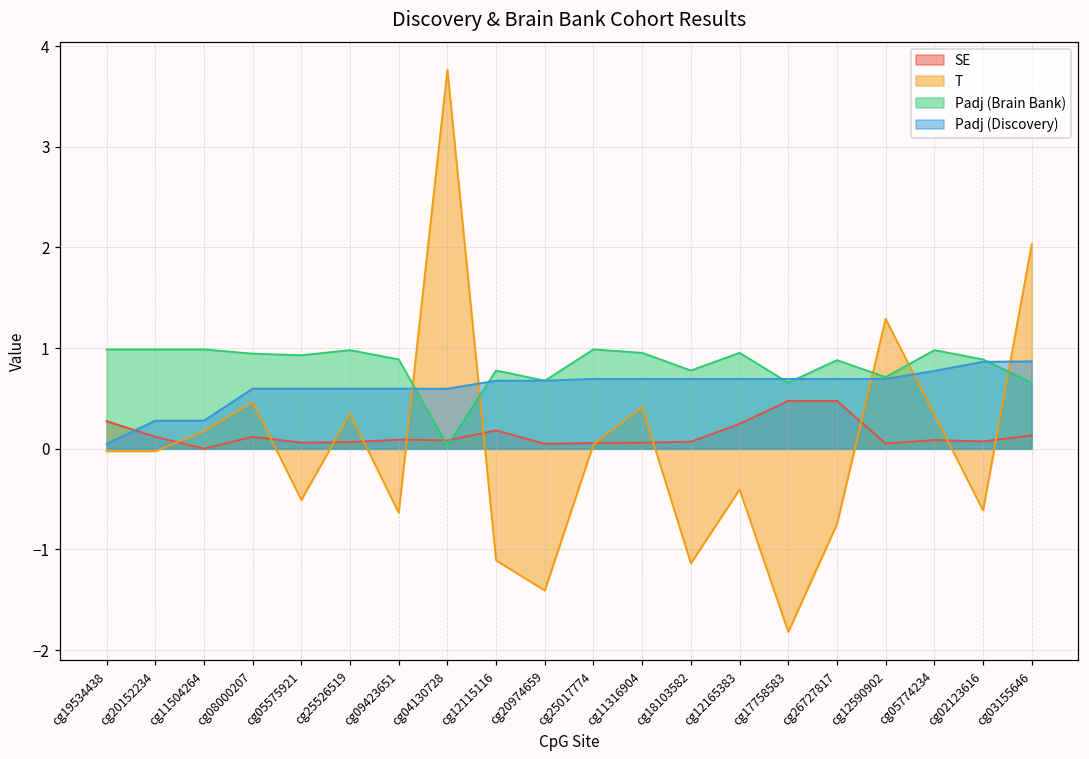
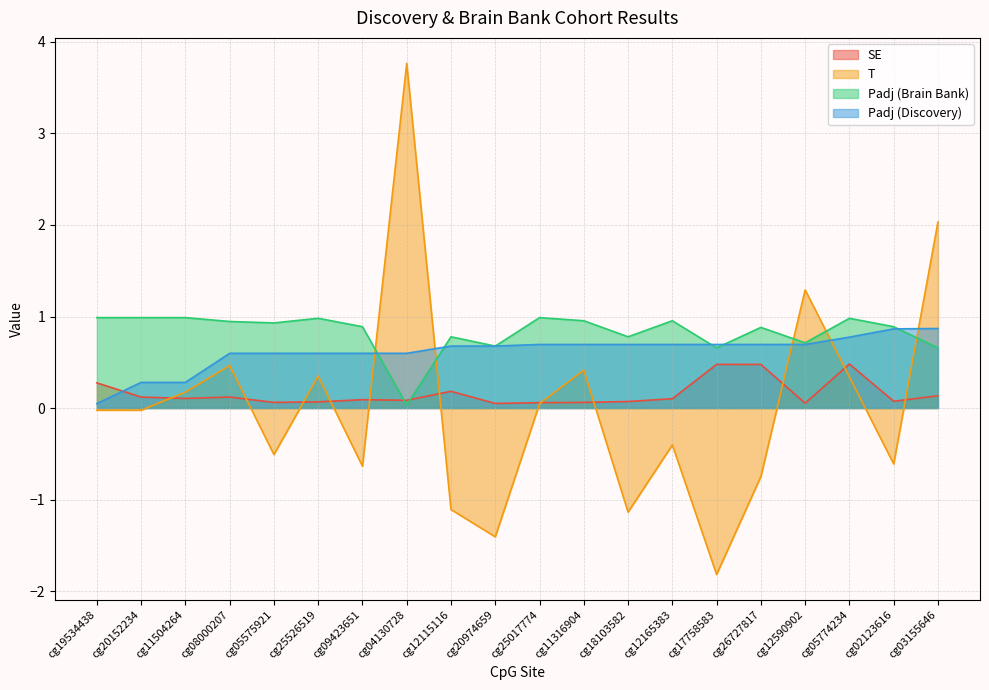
  {
    "SE": {
      "cg19534438": 0.3,
      "cg20152234": 0.1,
-     "cg11504264": 0.0,
+     "cg11504264": 0.1,
      "cg08000207": 0.1,
      "cg05575921": 0.1,
      "cg25526519": 0.1,
      "cg09423651": 0.1,
      "cg04130728": 0.1,
      "cg12115116": 0.2,
      "cg20974659": 0.0,
      "cg11316904": 0.1,
      "cg18103582": 0.1,
-     "cg12165383": 0.2,
+     "cg12165383": 0.1,
      "cg17758583": 0.5,
      "cg26727817": 0.5,
      "cg12590902": 0.1,
-     "cg05774234": 0.1,
+     "cg05774234": 0.5,
      "cg02123616": 0.1,
      "cg03155646": 0.1
    },
    "Padj (Brain Bank)": {
      "cg19534438": 1.0,
      "cg20152234": 1.0,
      "cg11504264": 1.0,
      "cg08000207": 0.9,
      "cg05575921": 0.9,
      "cg25526519": 1.0,
      "cg09423651": 0.9,
      "cg04130728": 0.0,
      "cg12115116": 0.8,
      "cg25017774": 1.0,
      "cg11316904": 1.0,
      "cg18103582": 0.8,
      "cg12165383": 1.0,
      "cg17758583": 0.7,
      "cg26727817": 0.9,
      "cg05774234": 1.0,
      "cg03155646": 0.7
    },
    "Padj (Discovery)": {
      "cg19534438": 0.0,
      "cg20152234": 0.3,
      "cg11504264": 0.3,
      "cg08000207": 0.6,
      "cg05575921": 0.6,
      "cg25526519": 0.6,
      "cg09423651": 0.6,
      "cg04130728": 0.6,
      "cg12115116": 0.7,
      "cg25017774": 0.7,
      "cg11316904": 0.7,
      "cg18103582": 0.7,
      "cg12165383": 0.7,
      "cg17758583": 0.7,
      "cg26727817": 0.7,
      "cg05774234": 0.8,
      "cg03155646": 0.9
    }
  }
